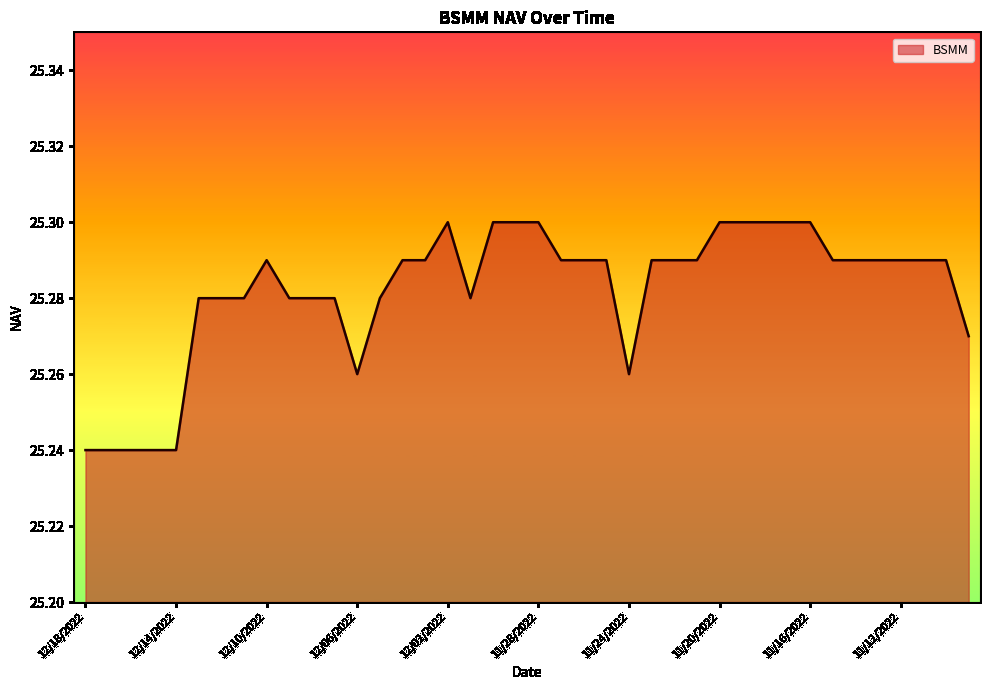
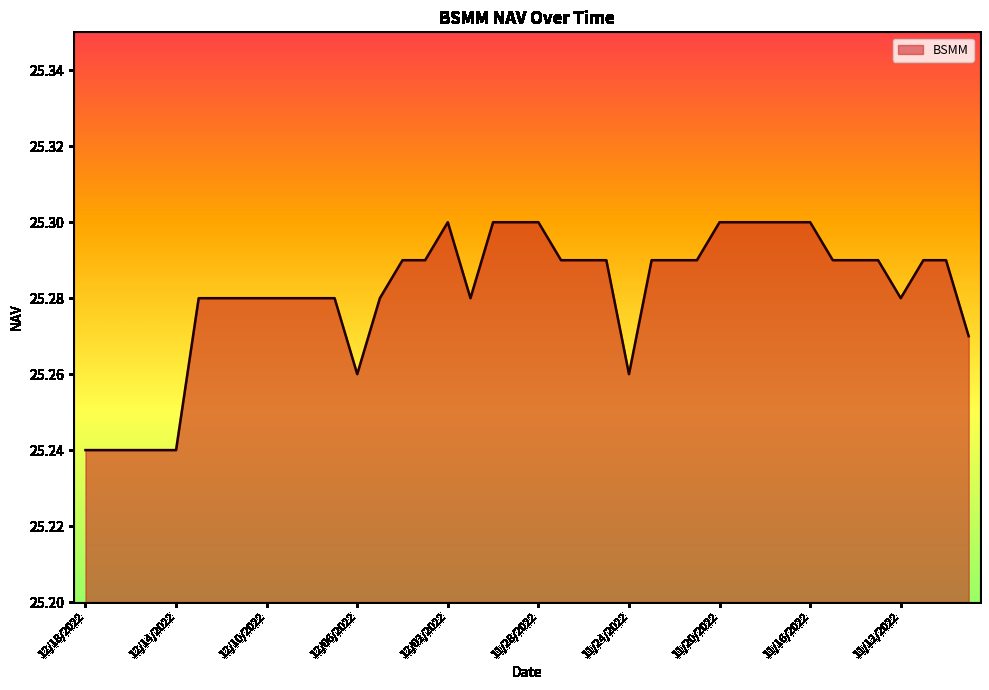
  {
    "12/18/2022": 25.24,
    "12/14/2022": 25.24,
-   "12/10/2022": 25.29,
+   "12/10/2022": 25.28,
    "12/06/2022": 25.26,
    "12/02/2022": 25.30,
    "11/28/2022": 25.30,
    "11/24/2022": 25.26,
    "11/20/2022": 25.30,
    "11/16/2022": 25.30,
-   "11/12/2022": 25.29
+   "11/12/2022": 25.28
  }
